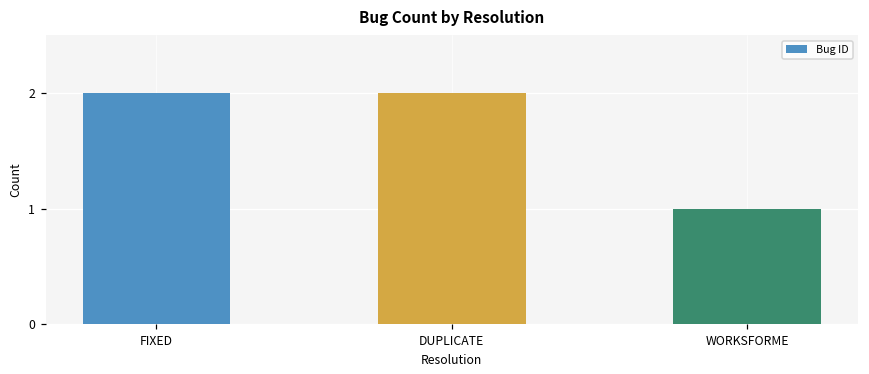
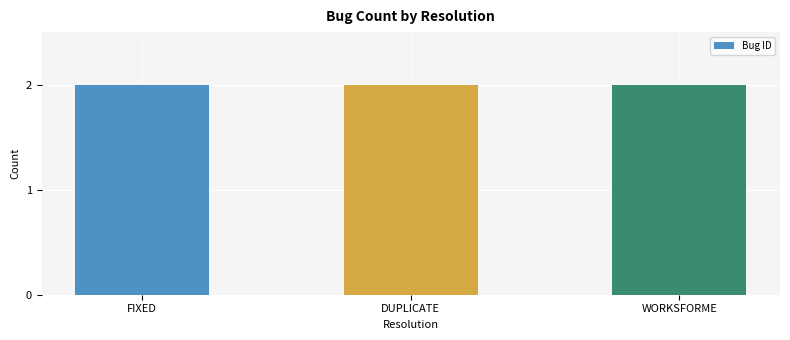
  {
    "FIXED": 2,
    "DUPLICATE": 2,
-   "WORKSFORME": 1
+   "WORKSFORME": 2
  }
